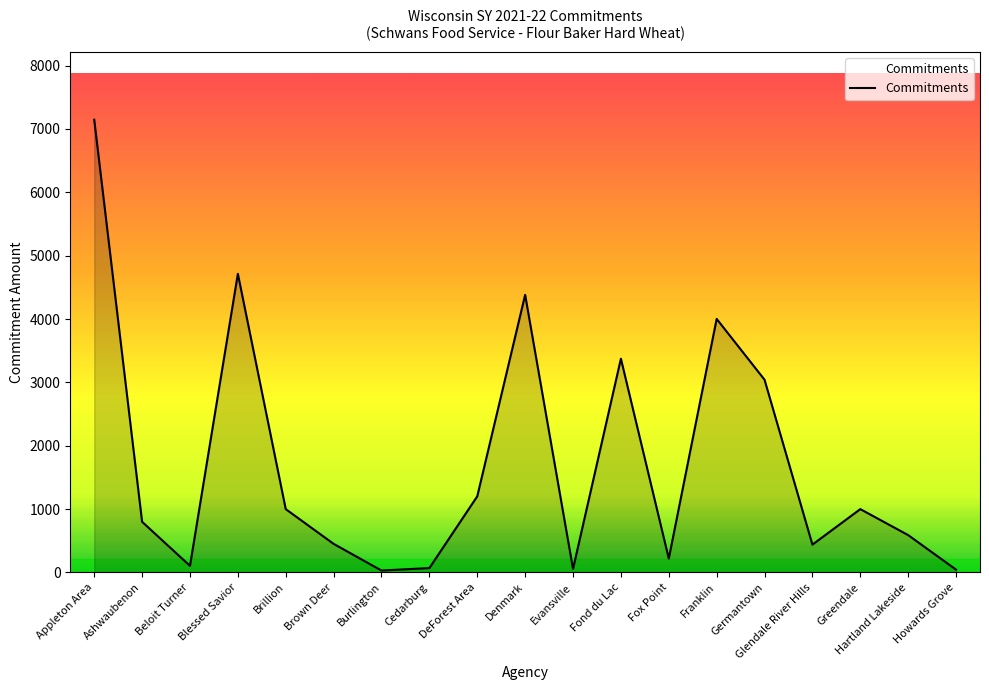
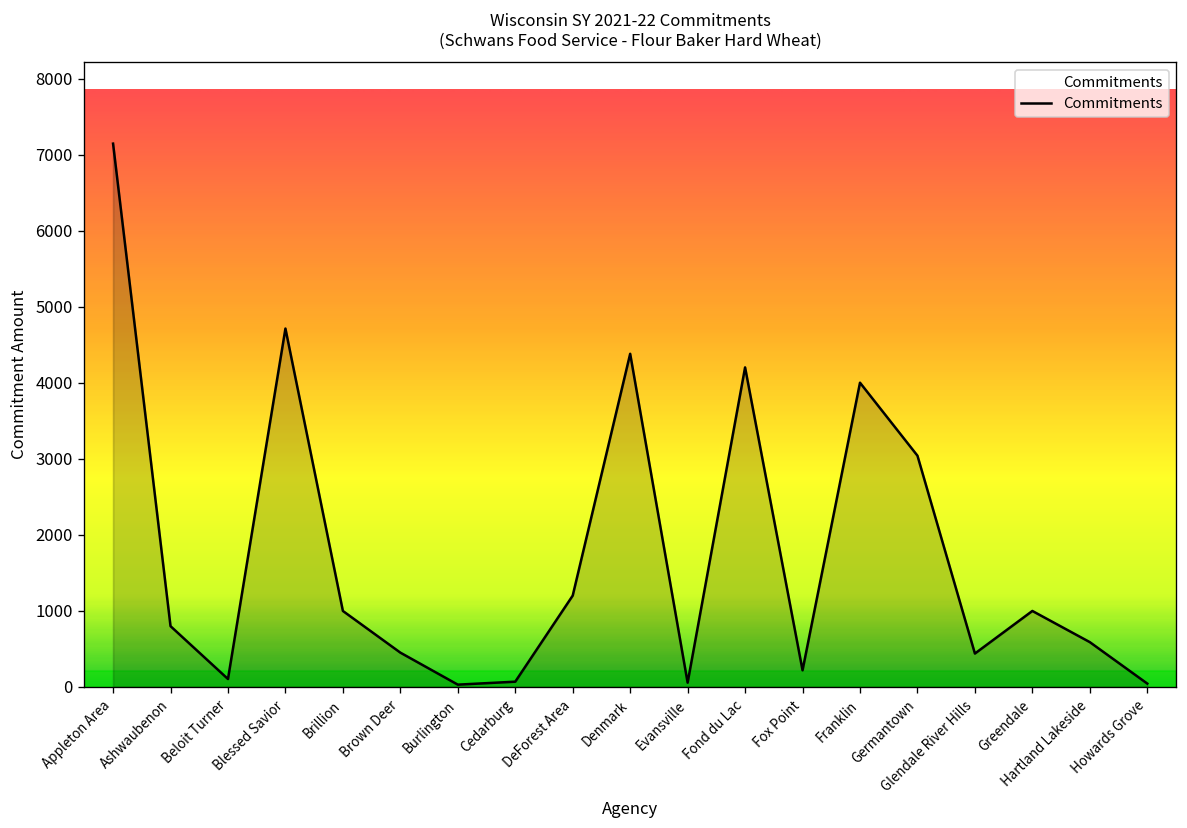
  {
    "Appleton Area": 7100,
    "Ashwaubenon": 800,
    "Blessed Savior": 4700,
    "Brillion": 1000,
    "Brown Deer": 500,
    "DeForest Area": 1200,
    "Denmark": 4400,
-   "Fond du Lac": 3400,
+   "Fond du Lac": 4200,
    "Fox Point": 200,
    "Franklin": 4000,
    "Germantown": 3000,
    "Glendale River Hills": 400,
    "Greendale": 1000,
    "Hartland Lakeside": 600
  }
